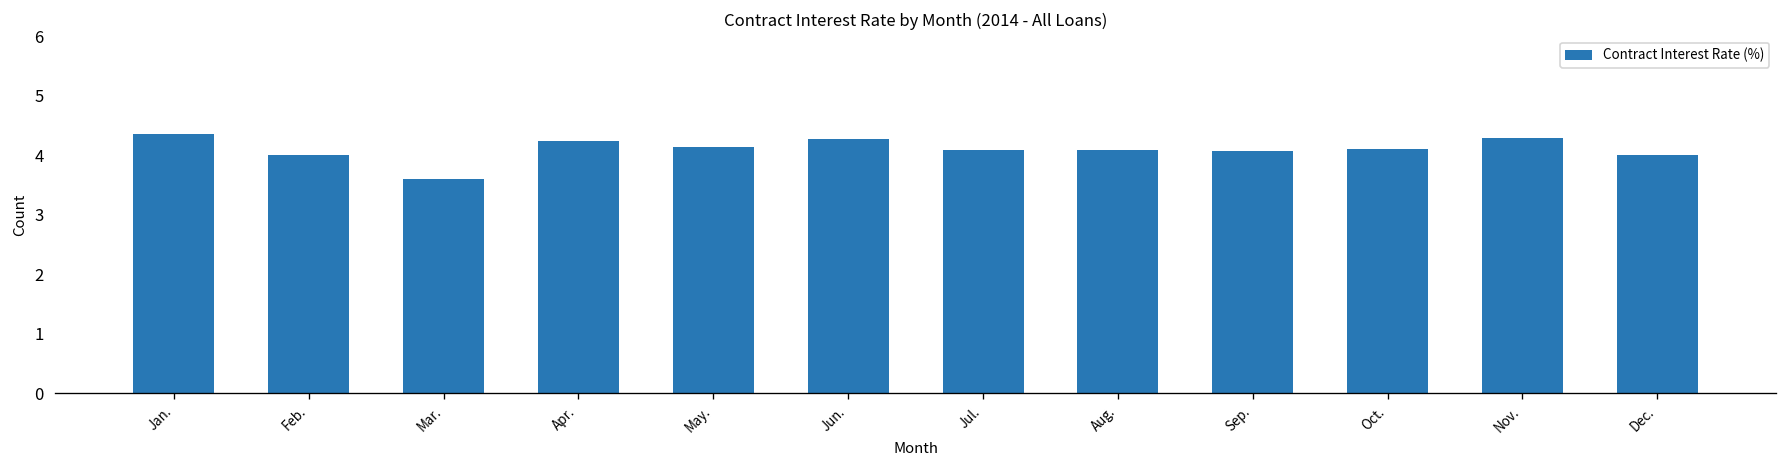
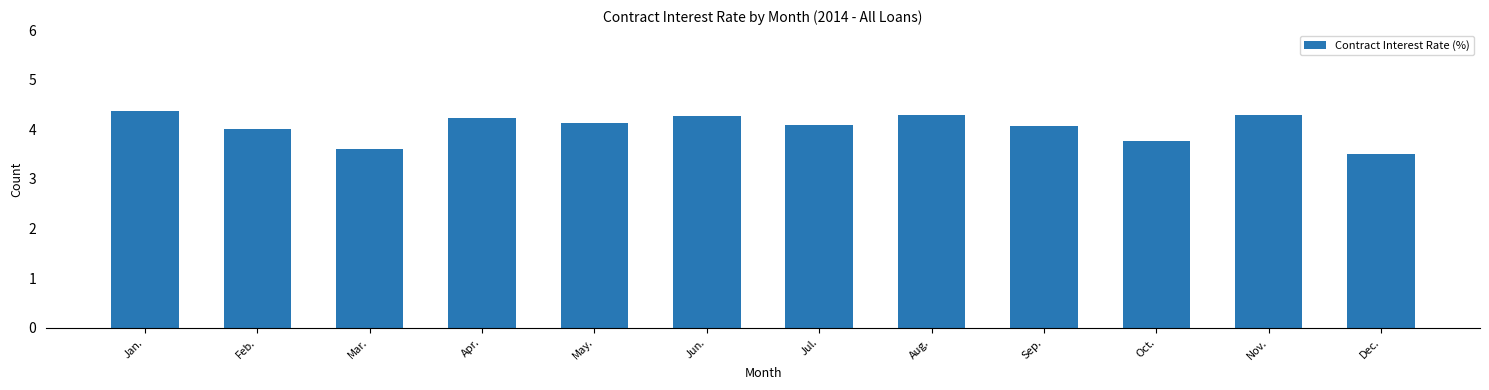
  {
    "Jan.": 4.4,
    "Feb.": 4.0,
    "Mar.": 3.6,
    "Apr.": 4.2,
    "May.": 4.1,
    "Jun.": 4.3,
    "Jul.": 4.1,
-   "Aug.": 4.1,
+   "Aug.": 4.3,
    "Sep.": 4.1,
-   "Oct.": 4.1,
+   "Oct.": 3.8,
    "Nov.": 4.3,
-   "Dec.": 4.0
+   "Dec.": 3.5
  }
